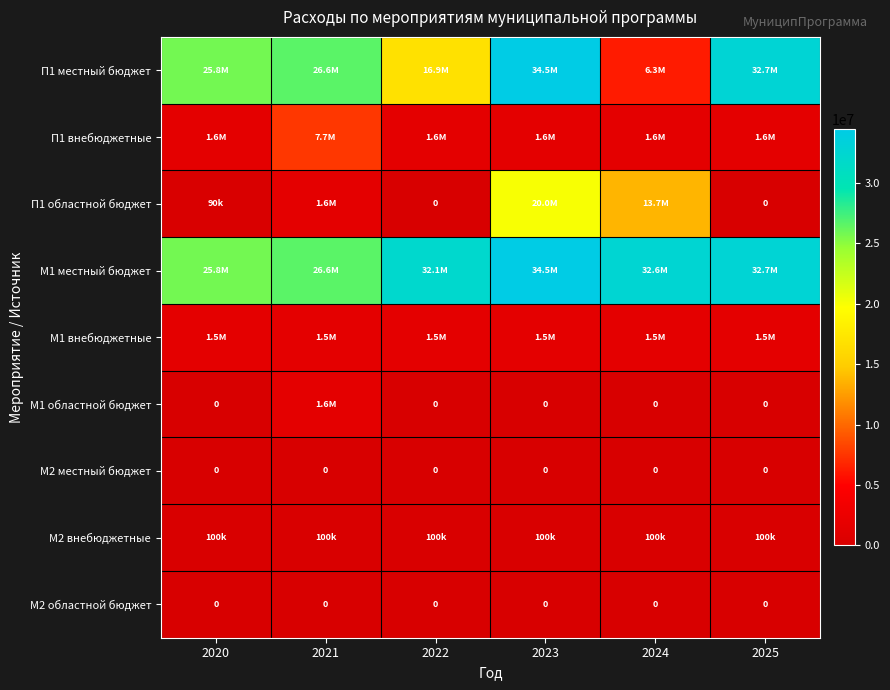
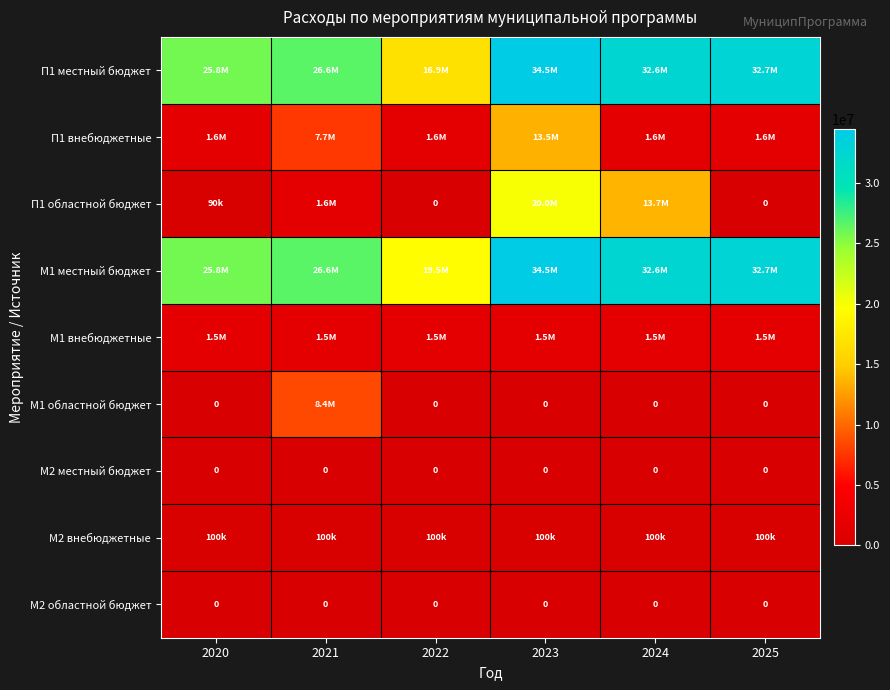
  {
    "П1 местный бюджет": {
      "2020": "25.8M",
      "2021": "26.6M",
      "2022": "16.9M",
      "2023": "34.5M",
-     "2024": "6.3M",
+     "2024": "32.6M",
      "2025": "32.7M"
    },
    "П1 внебюджетные": {
      "2020": "1.6M",
      "2021": "7.7M",
      "2022": "1.6M",
-     "2023": "1.6M",
+     "2023": "13.5M",
      "2024": "1.6M",
      "2025": "1.6M"
    },
    "П1 областной бюджет": {
      "2020": "90k",
      "2021": "1.6M",
      "2022": "0",
      "2023": "20.0M",
      "2024": "13.7M",
      "2025": "0"
    },
    "М1 местный бюджет": {
      "2020": "25.8M",
      "2021": "26.6M",
-     "2022": "32.1M",
+     "2022": "19.5M",
      "2023": "34.5M",
      "2024": "32.6M",
      "2025": "32.7M"
    },
    "М1 внебюджетные": {
      "2020": "1.5M",
      "2021": "1.5M",
      "2022": "1.5M",
      "2023": "1.5M",
      "2024": "1.5M",
      "2025": "1.5M"
    },
    "М1 областной бюджет": {
      "2020": "0",
-     "2021": "1.6M",
+     "2021": "8.4M",
      "2022": "0",
      "2023": "0",
      "2024": "0",
      "2025": "0"
    },
    "М2 местный бюджет": {
      "2020": "0",
      "2021": "0",
      "2022": "0",
      "2023": "0",
      "2024": "0",
      "2025": "0"
    },
    "М2 внебюджетные": {
      "2020": "100k",
      "2021": "100k",
      "2022": "100k",
      "2023": "100k",
      "2024": "100k",
      "2025": "100k"
    },
    "М2 областной бюджет": {
      "2020": "0",
      "2021": "0",
      "2022": "0",
      "2023": "0",
      "2024": "0",
      "2025": "0"
    }
  }
